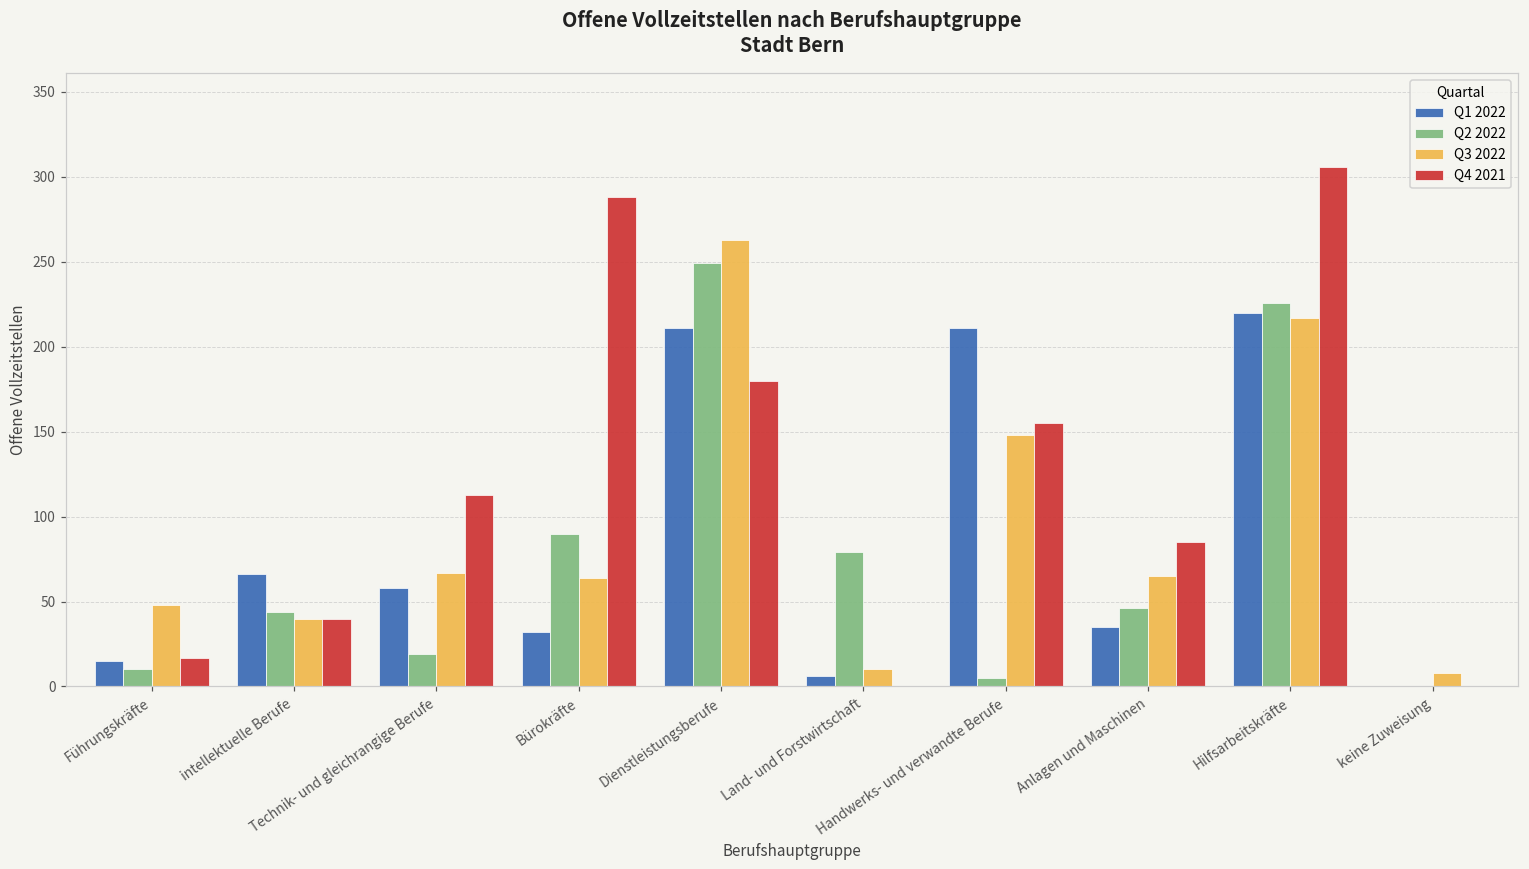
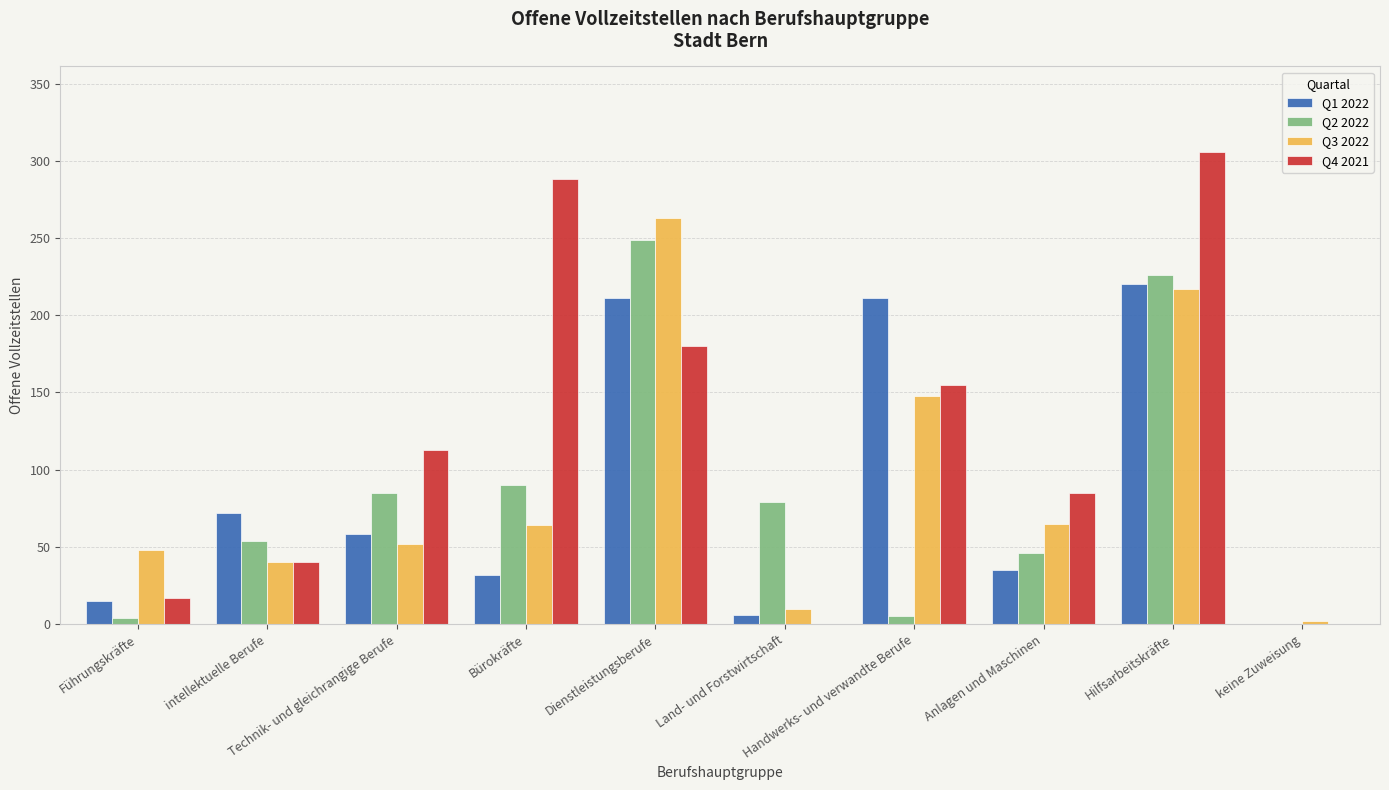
  {
    "Q1 2022": {
      "Führungskräfte": 15,
-     "intellektuelle Berufe": 66,
+     "intellektuelle Berufe": 72,
      "Technik- und gleichrangige Berufe": 58,
      "Bürokräfte": 32,
      "Dienstleistungsberufe": 211,
      "Land- und Forstwirtschaft": 6,
      "Handwerks- und verwandte Berufe": 211,
      "Anlagen und Maschinen": 35,
      "Hilfsarbeitskräfte": 220,
      "keine Zuweisung": 0
    },
    "Q2 2022": {
-     "Führungskräfte": 10,
-     "intellektuelle Berufe": 44,
-     "Technik- und gleichrangige Berufe": 19,
+     "Führungskräfte": 4,
+     "intellektuelle Berufe": 54,
+     "Technik- und gleichrangige Berufe": 85,
      "Bürokräfte": 90,
      "Dienstleistungsberufe": 249,
      "Land- und Forstwirtschaft": 79,
      "Handwerks- und verwandte Berufe": 5,
      "Anlagen und Maschinen": 46,
      "Hilfsarbeitskräfte": 226,
      "keine Zuweisung": 0
    },
    "Q3 2022": {
      "Führungskräfte": 48,
      "intellektuelle Berufe": 40,
-     "Technik- und gleichrangige Berufe": 67,
+     "Technik- und gleichrangige Berufe": 52,
      "Bürokräfte": 64,
      "Dienstleistungsberufe": 263,
      "Land- und Forstwirtschaft": 10,
      "Handwerks- und verwandte Berufe": 148,
      "Anlagen und Maschinen": 65,
      "Hilfsarbeitskräfte": 217,
-     "keine Zuweisung": 8
+     "keine Zuweisung": 2
    },
    "Q4 2021": {
      "Führungskräfte": 17,
      "intellektuelle Berufe": 40,
      "Technik- und gleichrangige Berufe": 113,
      "Bürokräfte": 288,
      "Dienstleistungsberufe": 180,
      "Land- und Forstwirtschaft": 0,
      "Handwerks- und verwandte Berufe": 155,
      "Anlagen und Maschinen": 85,
      "Hilfsarbeitskräfte": 306,
      "keine Zuweisung": 0
    }
  }
